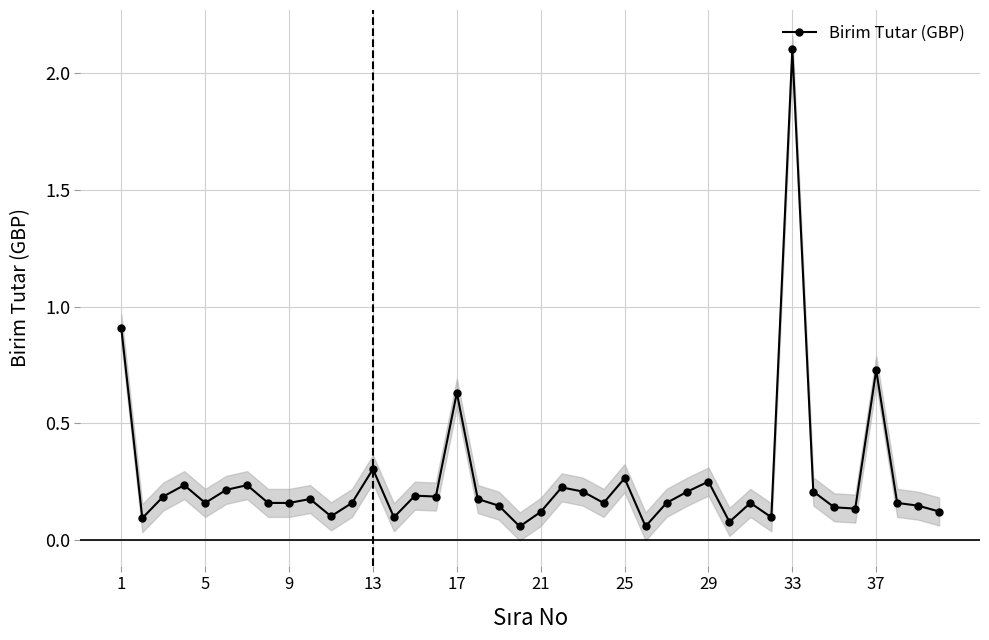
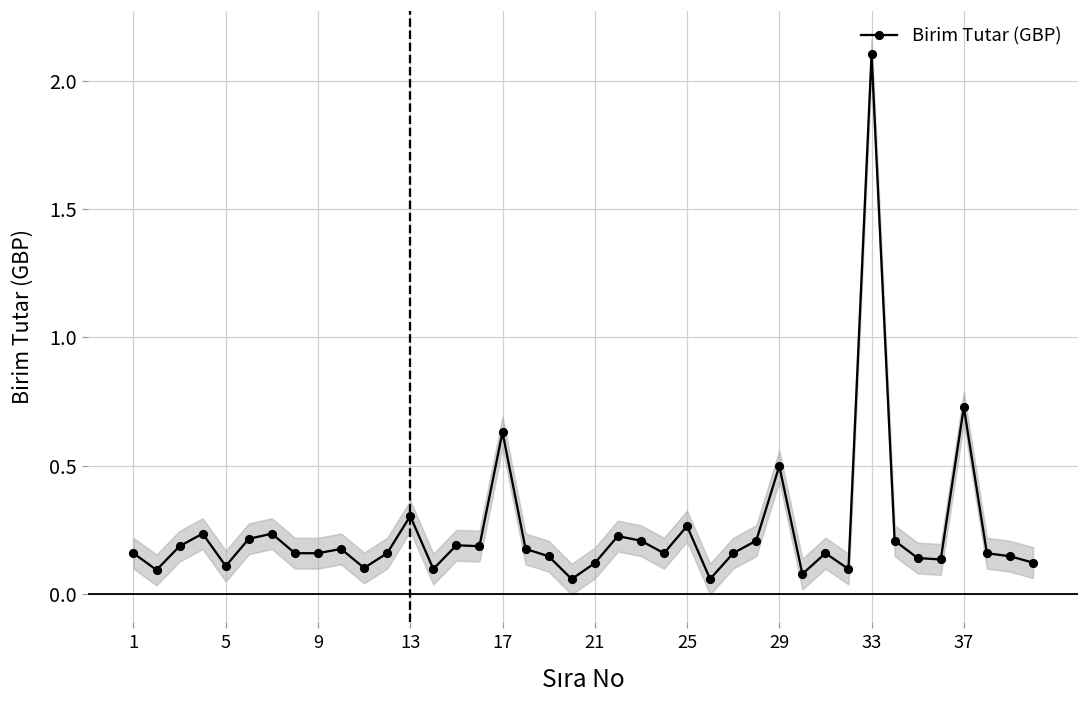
  {
    "Birim Tutar (GBP)": {
-     "1": 0.91,
-     "5": 0.16,
+     "1": 0.16,
+     "5": 0.11,
      "9": 0.16,
      "13": 0.30,
      "17": 0.63,
      "21": 0.12,
      "25": 0.26,
-     "29": 0.25,
+     "29": 0.50,
      "33": 2.10,
      "37": 0.73
    }
  }
